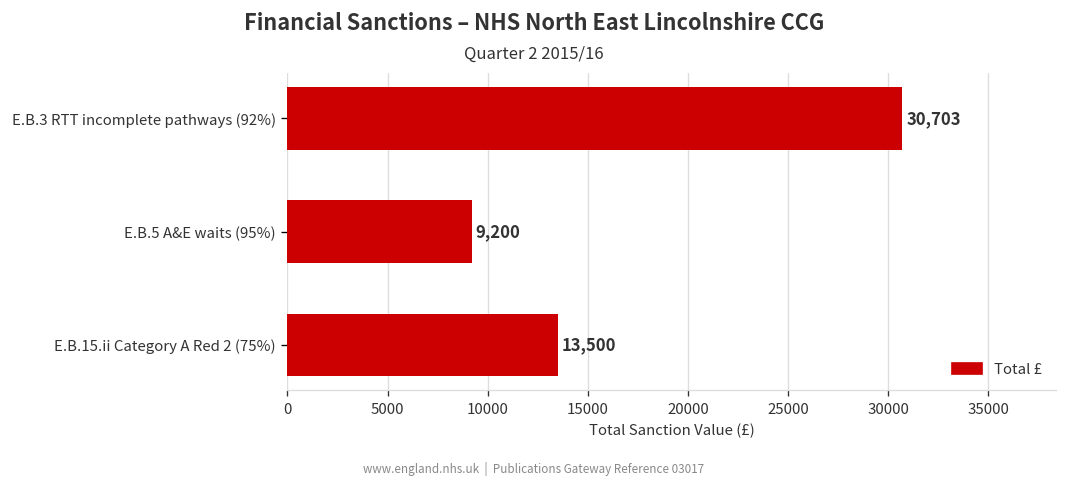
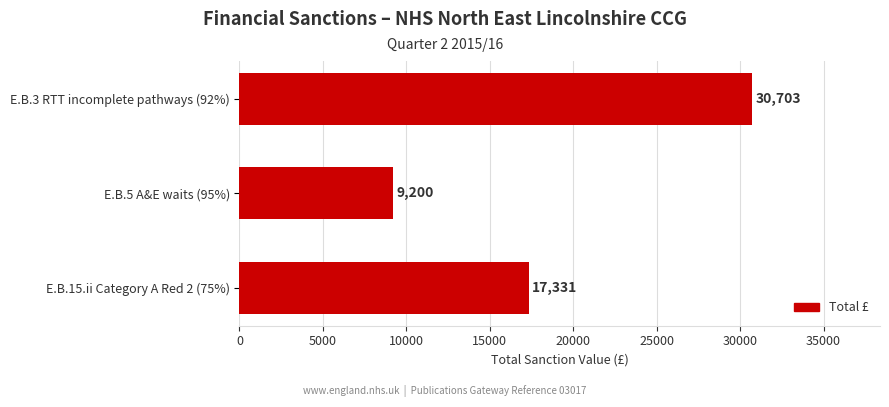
  {
    "E.B.3 RTT incomplete pathways (92%)": "30,703",
    "E.B.5 A&E waits (95%)": "9,200",
-   "E.B.15.ii Category A Red 2 (75%)": "13,500"
+   "E.B.15.ii Category A Red 2 (75%)": "17,331"
  }
